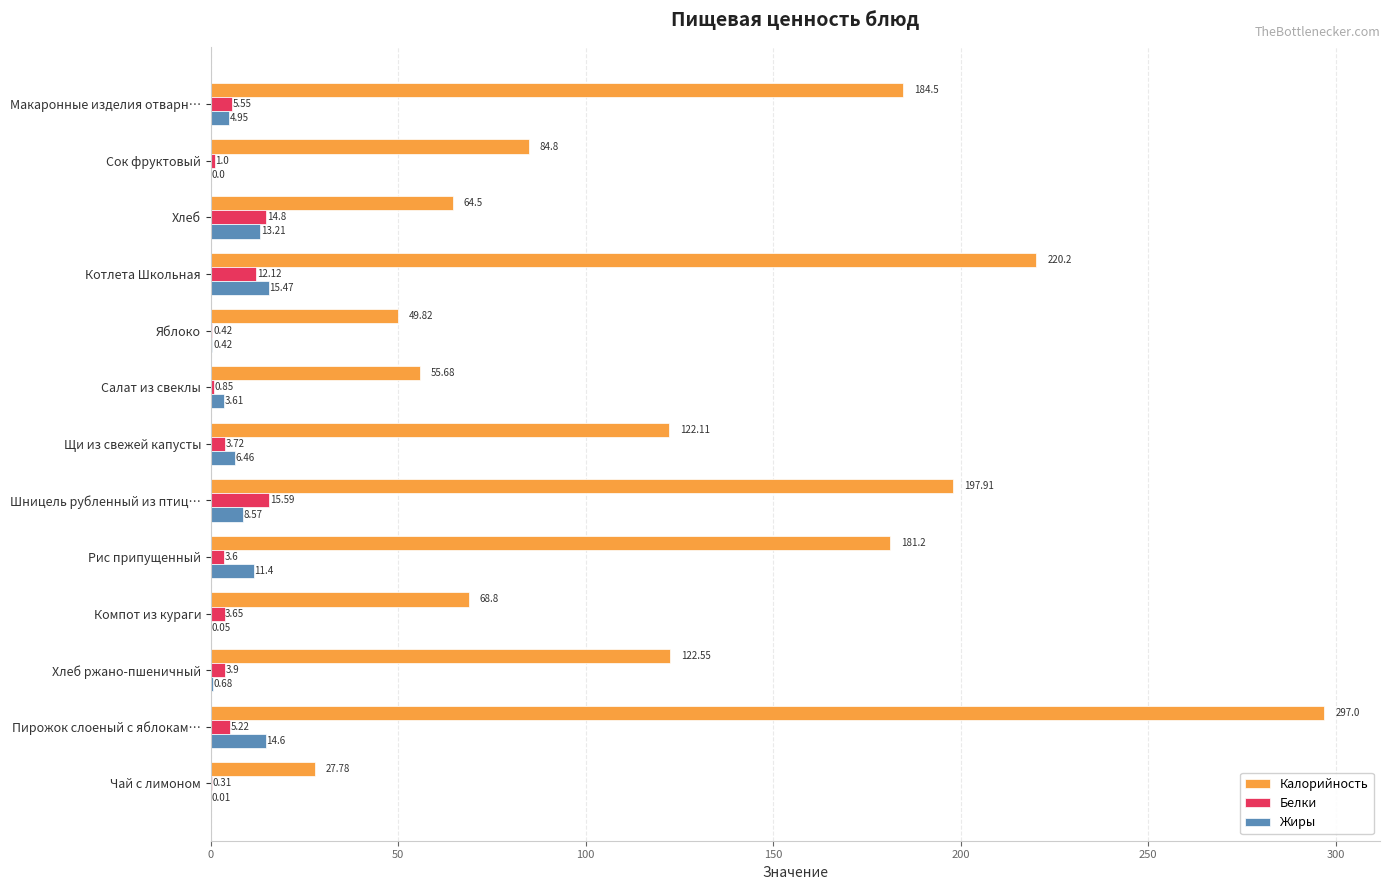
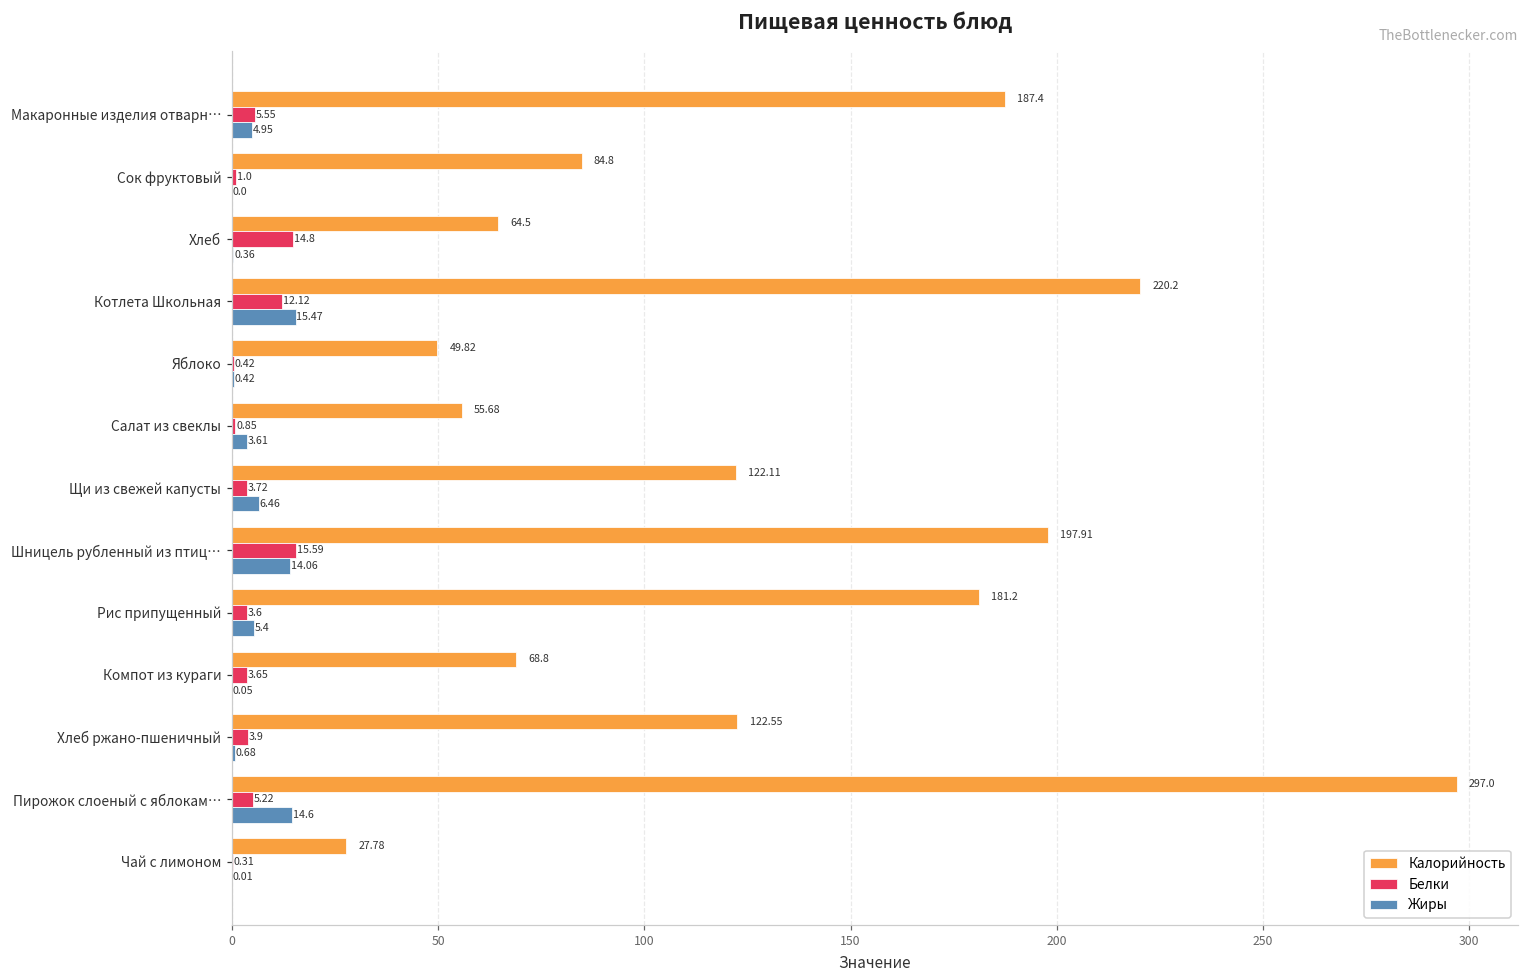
  {
    "Калорийность": {
-     "Макаронные изделия отварн…": 184.5,
+     "Макаронные изделия отварн…": 187.4,
      "Сок фруктовый": 84.8,
      "Хлеб": 64.5,
      "Котлета Школьная": 220.2,
      "Яблоко": 49.82,
      "Салат из свеклы": 55.68,
      "Щи из свежей капусты": 122.11,
      "Шницель рубленный из птиц…": 197.91,
      "Рис припущенный": 181.2,
      "Компот из кураги": 68.8,
      "Хлеб ржано-пшеничный": 122.55,
      "Пирожок слоеный с яблокам…": 297.0,
      "Чай с лимоном": 27.78
    },
    "Белки": {
      "Макаронные изделия отварн…": 5.55,
      "Сок фруктовый": 1.0,
      "Хлеб": 14.8,
      "Котлета Школьная": 12.12,
      "Яблоко": 0.42,
      "Салат из свеклы": 0.85,
      "Щи из свежей капусты": 3.72,
      "Шницель рубленный из птиц…": 15.59,
      "Рис припущенный": 3.6,
      "Компот из кураги": 3.65,
      "Хлеб ржано-пшеничный": 3.9,
      "Пирожок слоеный с яблокам…": 5.22,
      "Чай с лимоном": 0.31
    },
    "Жиры": {
      "Макаронные изделия отварн…": 4.95,
      "Сок фруктовый": 0.0,
-     "Хлеб": 13.21,
+     "Хлеб": 0.36,
      "Котлета Школьная": 15.47,
      "Яблоко": 0.42,
      "Салат из свеклы": 3.61,
      "Щи из свежей капусты": 6.46,
-     "Шницель рубленный из птиц…": 8.57,
-     "Рис припущенный": 11.4,
+     "Шницель рубленный из птиц…": 14.06,
+     "Рис припущенный": 5.4,
      "Компот из кураги": 0.05,
      "Хлеб ржано-пшеничный": 0.68,
      "Пирожок слоеный с яблокам…": 14.6,
      "Чай с лимоном": 0.01
    }
  }
